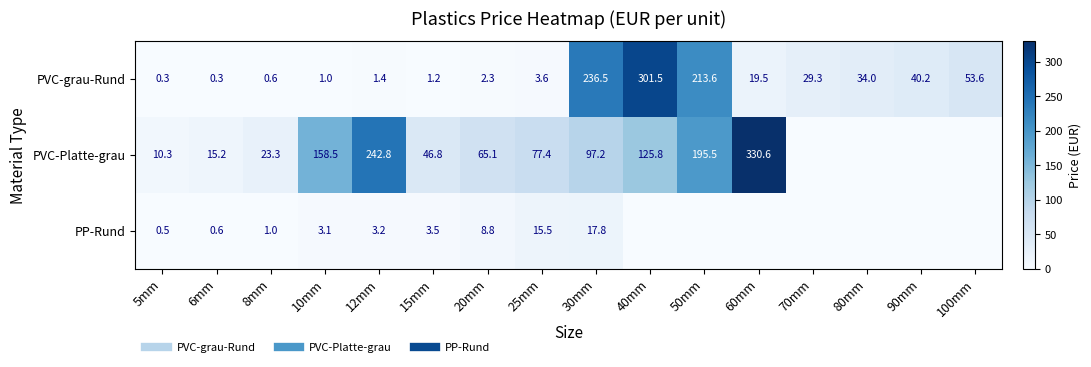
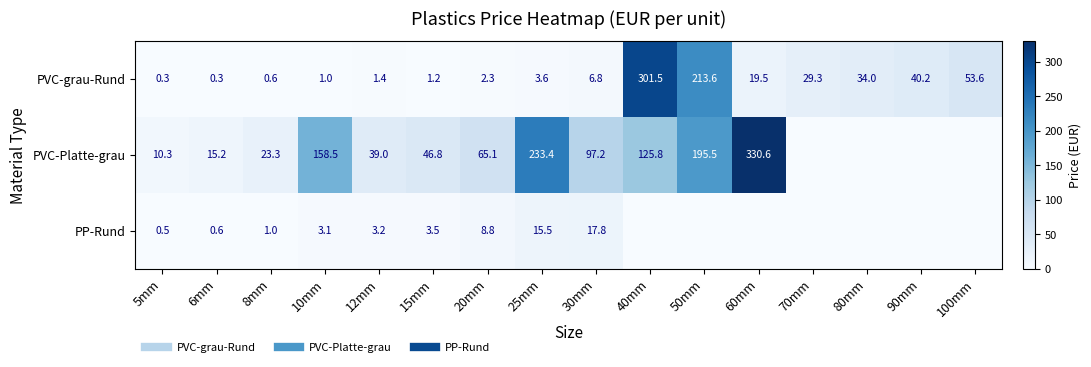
  {
    "PVC-grau-Rund": {
      "5mm": 0.3,
      "6mm": 0.3,
      "8mm": 0.6,
      "10mm": 1.0,
      "12mm": 1.4,
      "15mm": 1.2,
      "20mm": 2.3,
      "25mm": 3.6,
-     "30mm": 236.5,
+     "30mm": 6.8,
      "40mm": 301.5,
      "50mm": 213.6,
      "60mm": 19.5,
      "70mm": 29.3,
      "80mm": 34.0,
      "90mm": 40.2,
      "100mm": 53.6
    },
    "PVC-Platte-grau": {
      "5mm": 10.3,
      "6mm": 15.2,
      "8mm": 23.3,
      "10mm": 158.5,
-     "12mm": 242.8,
+     "12mm": 39.0,
      "15mm": 46.8,
      "20mm": 65.1,
-     "25mm": 77.4,
+     "25mm": 233.4,
      "30mm": 97.2,
      "40mm": 125.8,
      "50mm": 195.5,
      "60mm": 330.6
    },
    "PP-Rund": {
      "5mm": 0.5,
      "6mm": 0.6,
      "8mm": 1.0,
      "10mm": 3.1,
      "12mm": 3.2,
      "15mm": 3.5,
      "20mm": 8.8,
      "25mm": 15.5,
      "30mm": 17.8
    }
  }
